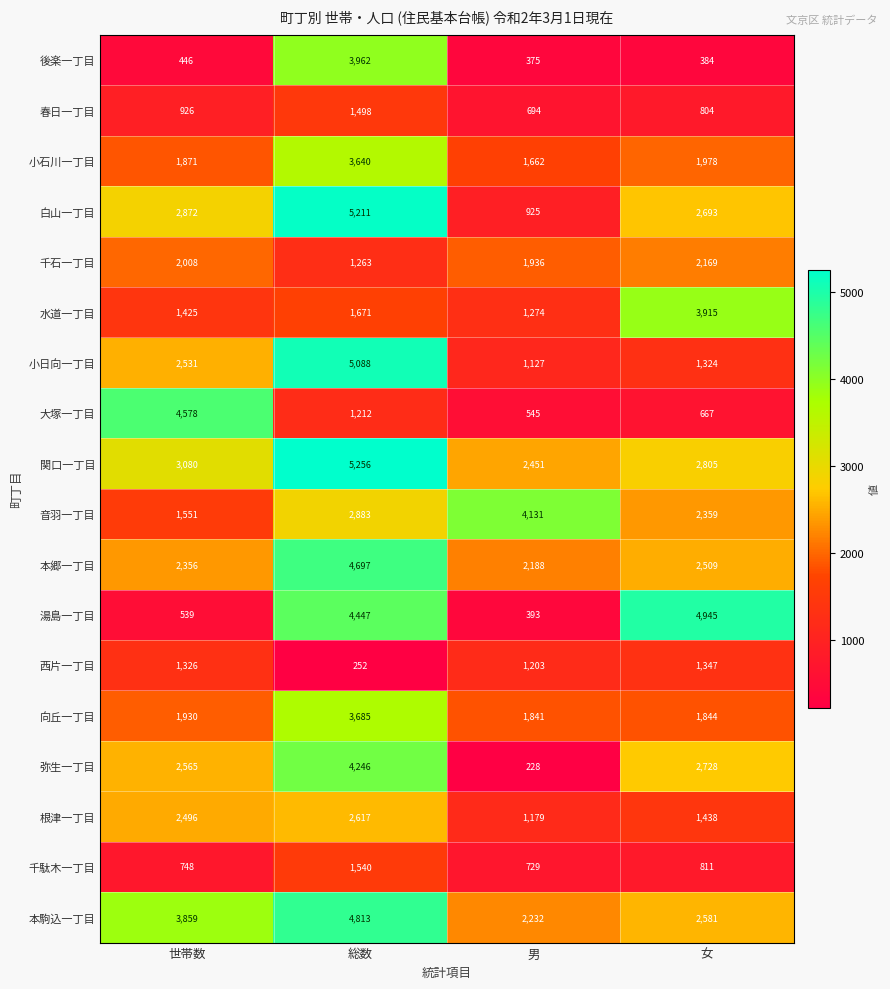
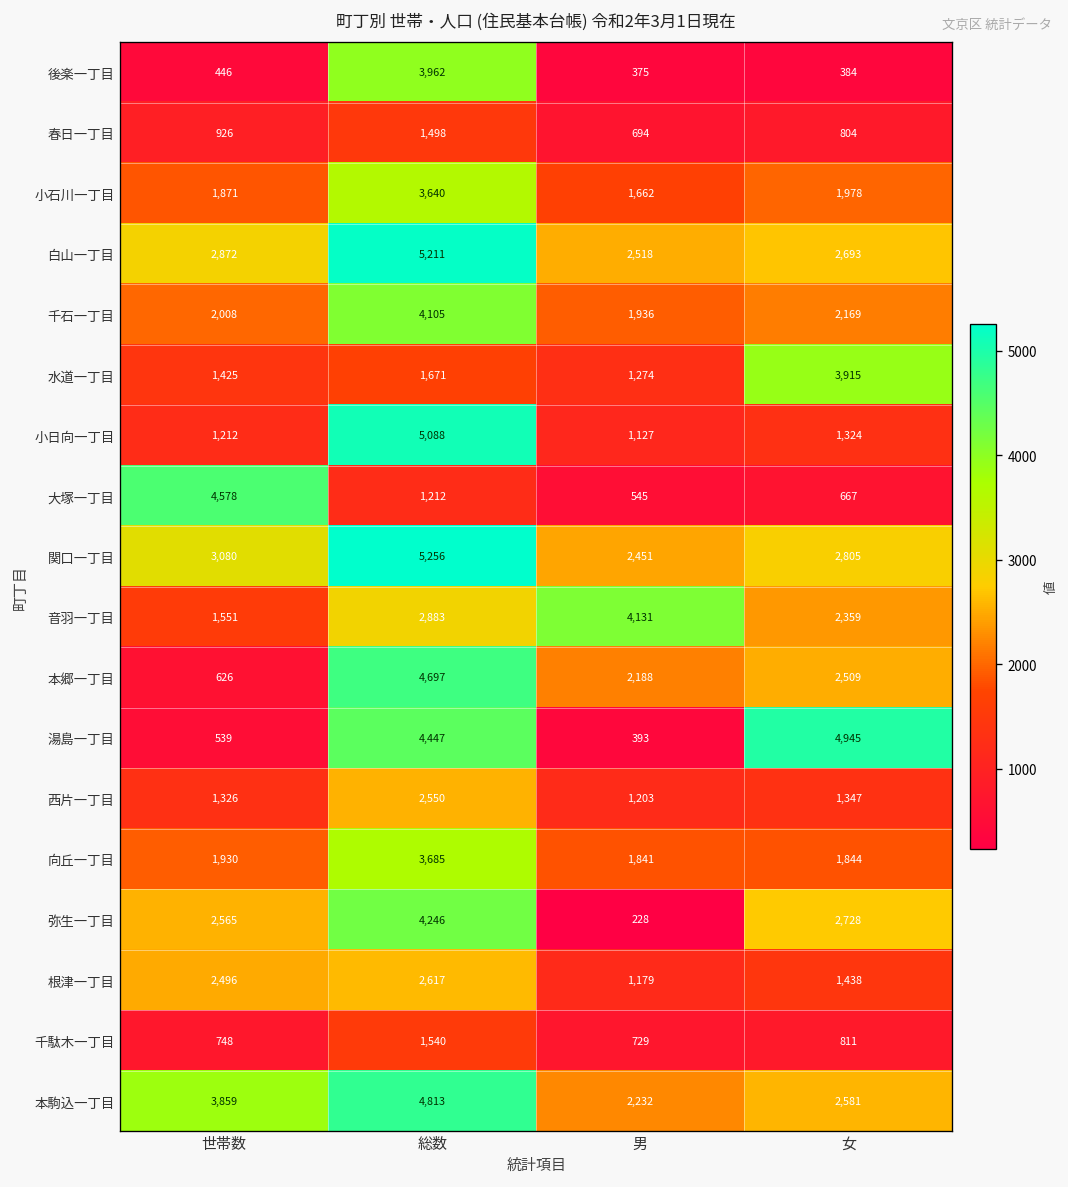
  {
    "後楽一丁目": {
      "世帯数": "446",
      "総数": "3,962",
      "男": "375",
      "女": "384"
    },
    "春日一丁目": {
      "世帯数": "926",
      "総数": "1,498",
      "男": "694",
      "女": "804"
    },
    "小石川一丁目": {
      "世帯数": "1,871",
      "総数": "3,640",
      "男": "1,662",
      "女": "1,978"
    },
    "白山一丁目": {
      "世帯数": "2,872",
      "総数": "5,211",
-     "男": "925",
+     "男": "2,518",
      "女": "2,693"
    },
    "千石一丁目": {
      "世帯数": "2,008",
-     "総数": "1,263",
+     "総数": "4,105",
      "男": "1,936",
      "女": "2,169"
    },
    "水道一丁目": {
      "世帯数": "1,425",
      "総数": "1,671",
      "男": "1,274",
      "女": "3,915"
    },
    "小日向一丁目": {
-     "世帯数": "2,531",
+     "世帯数": "1,212",
      "総数": "5,088",
      "男": "1,127",
      "女": "1,324"
    },
    "大塚一丁目": {
      "世帯数": "4,578",
      "総数": "1,212",
      "男": "545",
      "女": "667"
    },
    "関口一丁目": {
      "世帯数": "3,080",
      "総数": "5,256",
      "男": "2,451",
      "女": "2,805"
    },
    "音羽一丁目": {
      "世帯数": "1,551",
      "総数": "2,883",
      "男": "4,131",
      "女": "2,359"
    },
    "本郷一丁目": {
-     "世帯数": "2,356",
+     "世帯数": "626",
      "総数": "4,697",
      "男": "2,188",
      "女": "2,509"
    },
    "湯島一丁目": {
      "世帯数": "539",
      "総数": "4,447",
      "男": "393",
      "女": "4,945"
    },
    "西片一丁目": {
      "世帯数": "1,326",
-     "総数": "252",
+     "総数": "2,550",
      "男": "1,203",
      "女": "1,347"
    },
    "向丘一丁目": {
      "世帯数": "1,930",
      "総数": "3,685",
      "男": "1,841",
      "女": "1,844"
    },
    "弥生一丁目": {
      "世帯数": "2,565",
      "総数": "4,246",
      "男": "228",
      "女": "2,728"
    },
    "根津一丁目": {
      "世帯数": "2,496",
      "総数": "2,617",
      "男": "1,179",
      "女": "1,438"
    },
    "千駄木一丁目": {
      "世帯数": "748",
      "総数": "1,540",
      "男": "729",
      "女": "811"
    },
    "本駒込一丁目": {
      "世帯数": "3,859",
      "総数": "4,813",
      "男": "2,232",
      "女": "2,581"
    }
  }
